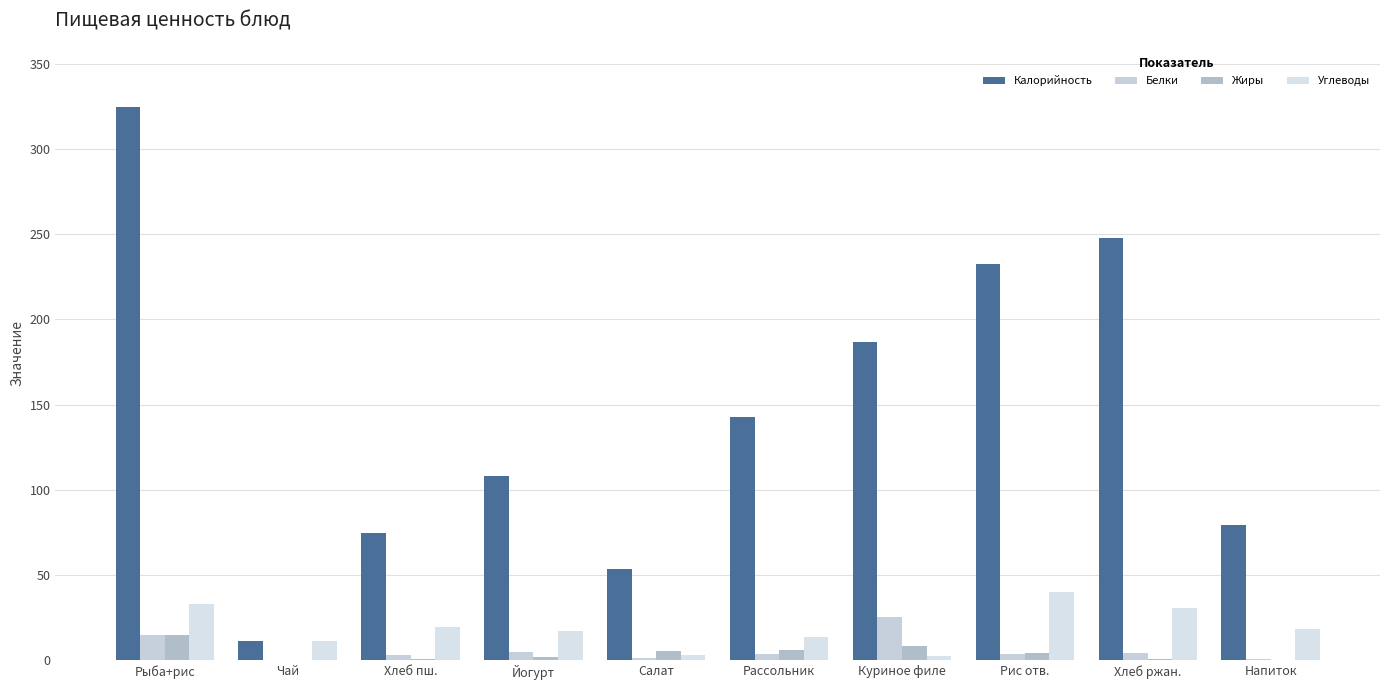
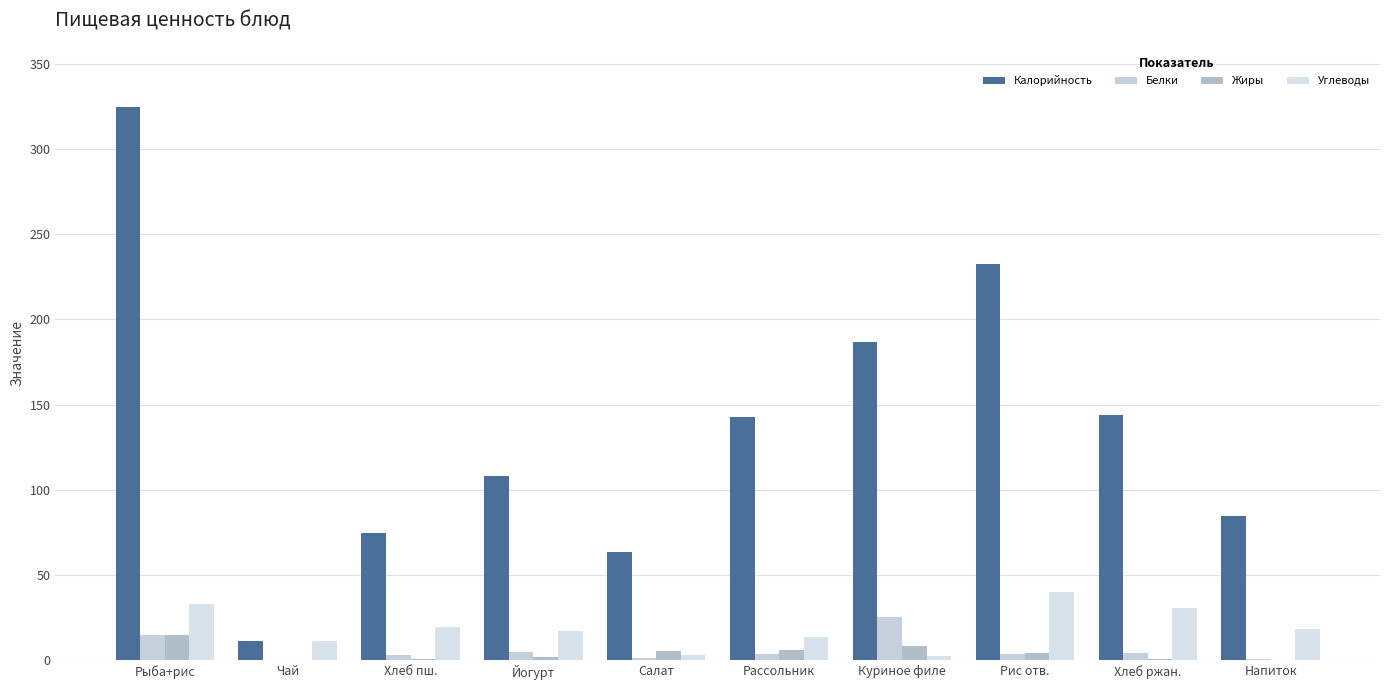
  {
    "Калорийность": {
      "Рыба+рис": 325,
      "Чай": 12,
      "Хлеб пш.": 75,
      "Йогурт": 108,
-     "Салат": 54,
+     "Салат": 63,
      "Рассольник": 143,
      "Куриное филе": 187,
      "Рис отв.": 233,
-     "Хлеб ржан.": 248,
-     "Напиток": 79
+     "Хлеб ржан.": 144,
+     "Напиток": 85
    }
  }
